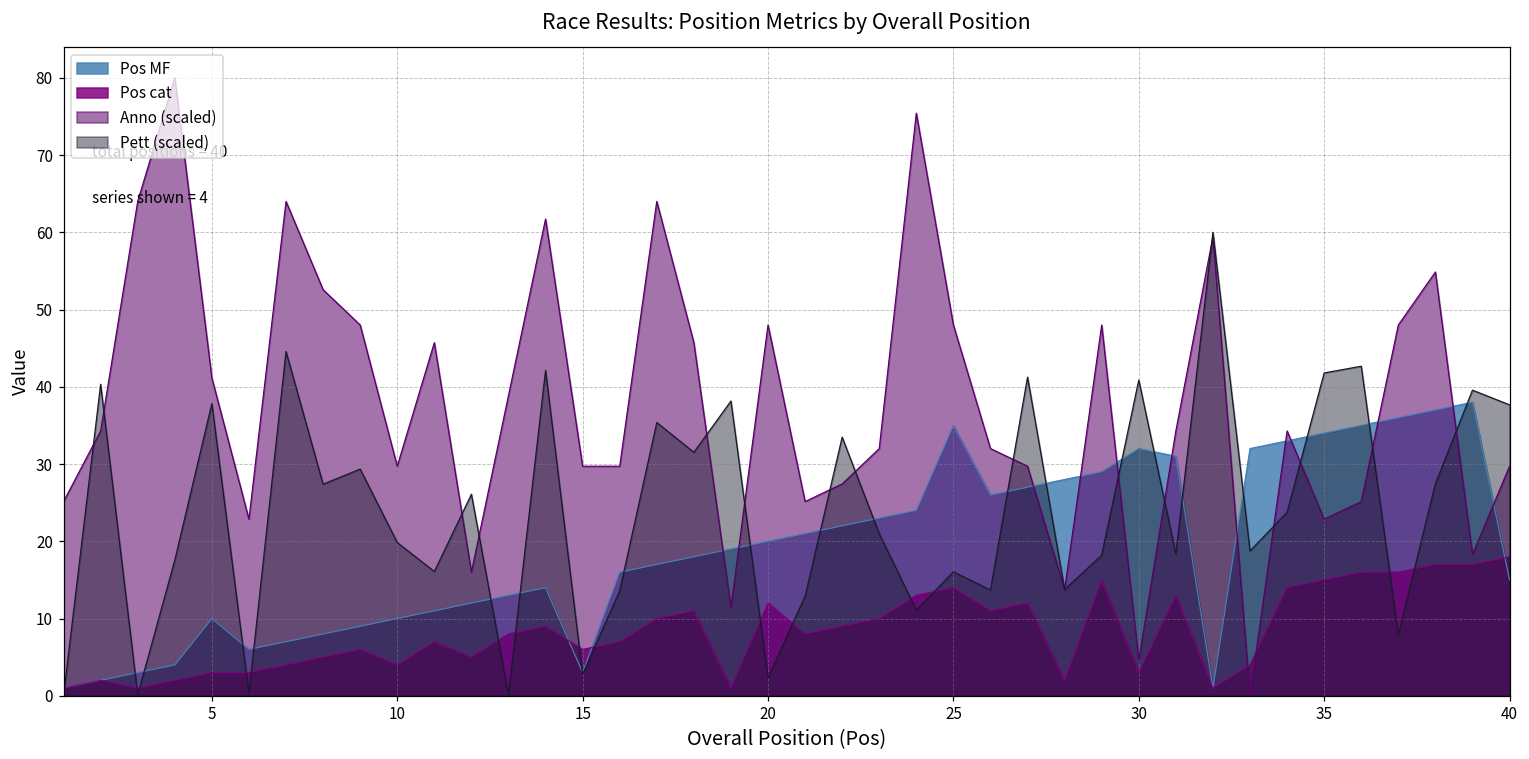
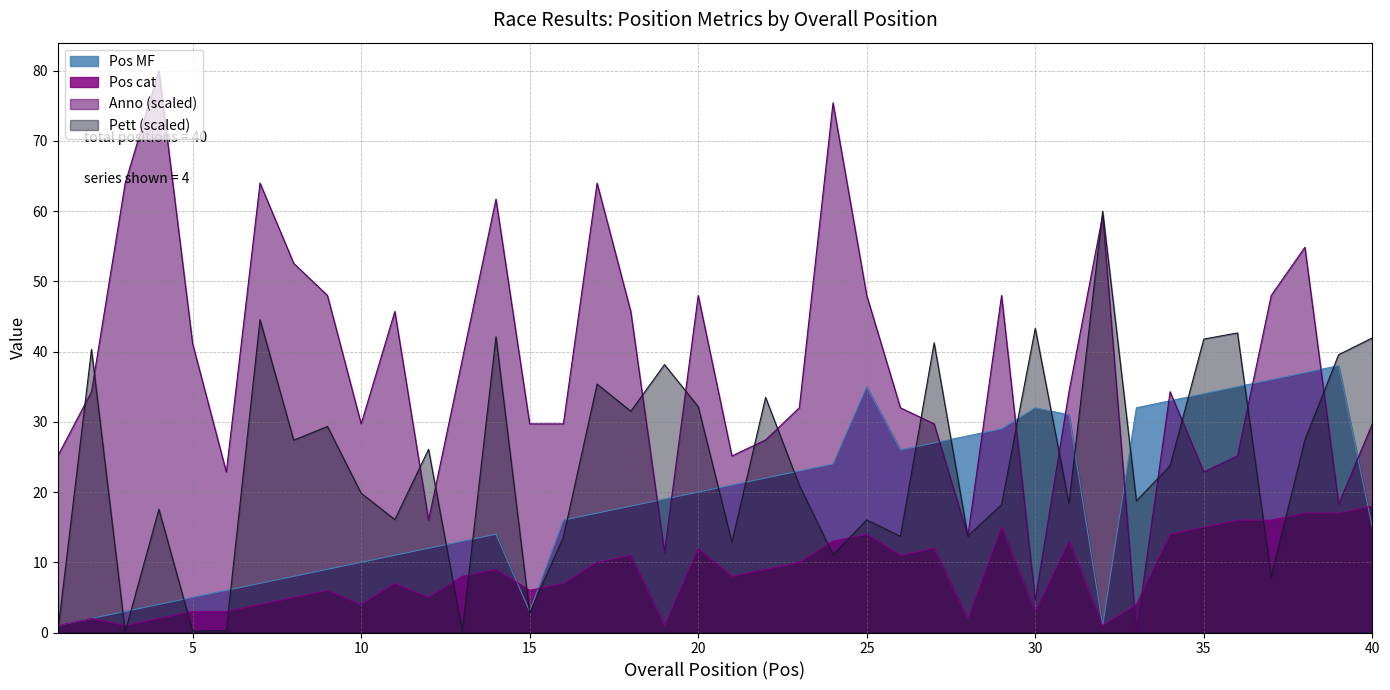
  {
    "Pos MF": {
-     "5": 10,
+     "5": 5,
      "10": 10,
      "20": 20,
      "25": 35,
      "30": 32,
      "35": 34,
      "40": 15
    },
    "Pett (scaled)": {
-     "5": 38,
+     "5": 0,
      "10": 20,
-     "20": 2,
+     "20": 32,
      "25": 16,
-     "30": 41,
+     "30": 43,
      "35": 42,
-     "40": 38
+     "40": 42
    }
  }
